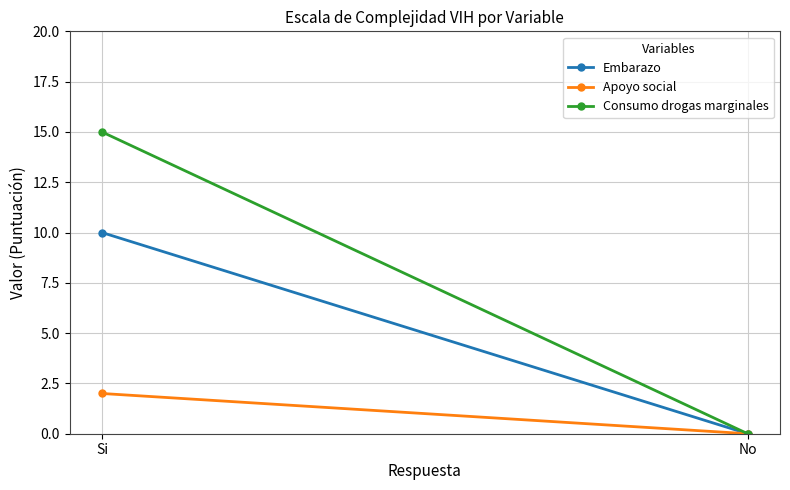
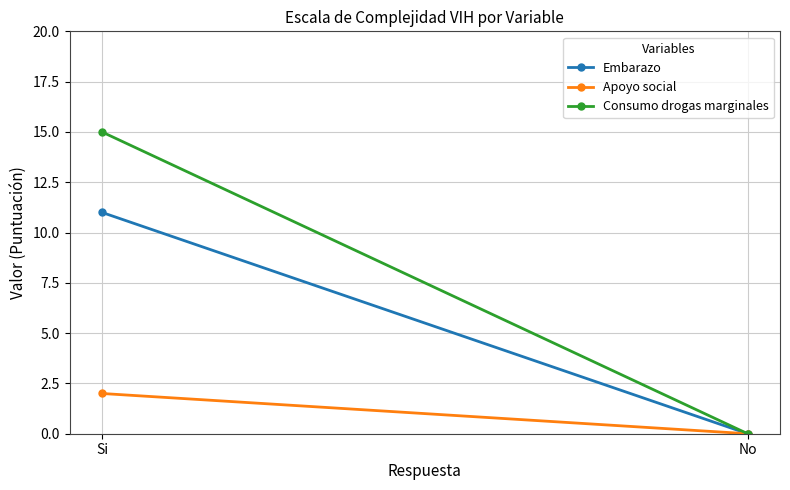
  {
    "Embarazo": {
-     "Si": 10
+     "Si": 11
    },
    "Apoyo social": {
      "Si": 2
    },
    "Consumo drogas marginales": {
      "Si": 15
    }
  }
